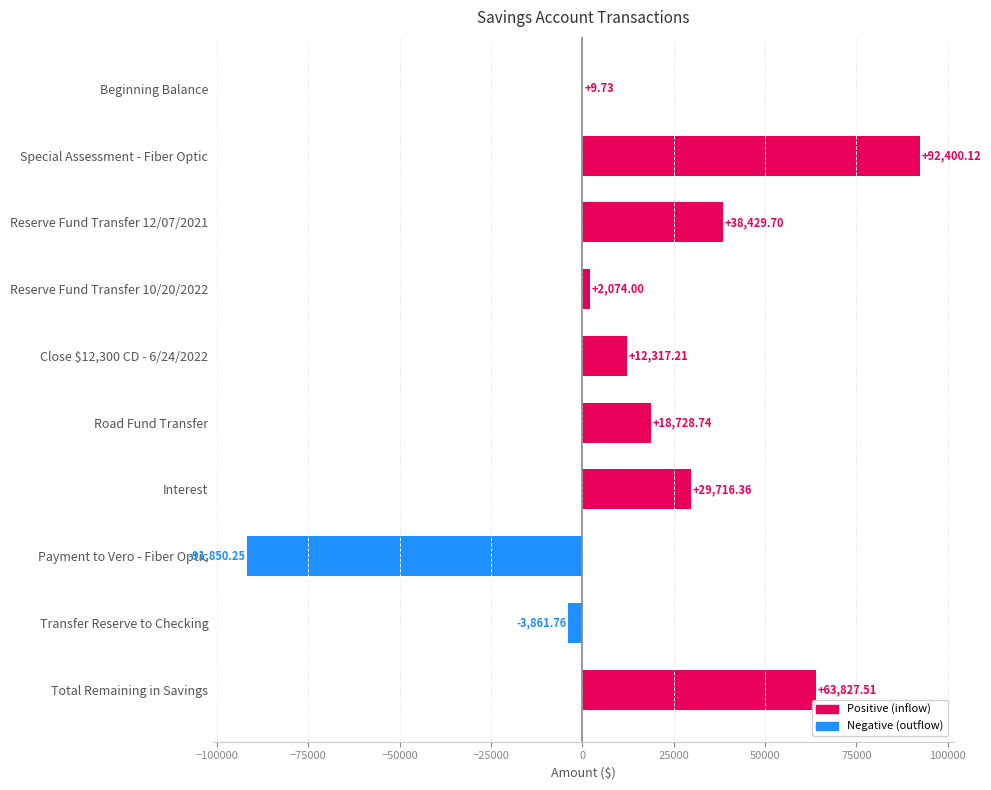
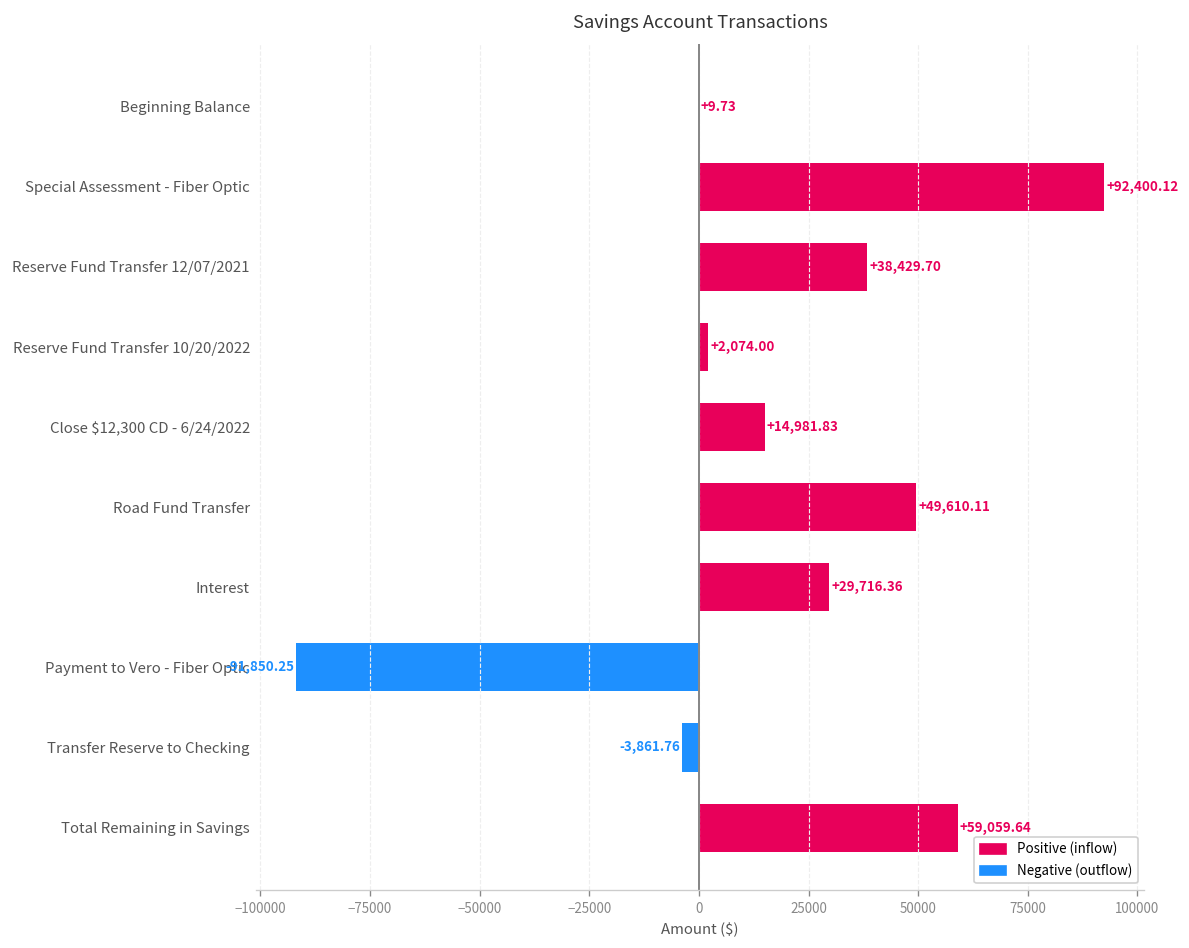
  {
    "Beginning Balance": "+9.73",
    "Special Assessment - Fiber Optic": "+92,400.12",
    "Reserve Fund Transfer 12/07/2021": "+38,429.70",
    "Reserve Fund Transfer 10/20/2022": "+2,074.00",
-   "Close $12,300 CD - 6/24/2022": "+12,317.21",
-   "Road Fund Transfer": "+18,728.74",
+   "Close $12,300 CD - 6/24/2022": "+14,981.83",
+   "Road Fund Transfer": "+49,610.11",
    "Interest": "+29,716.36",
    "Payment to Vero - Fiber Optic": "-91,850.25",
    "Transfer Reserve to Checking": "-3,861.76",
-   "Total Remaining in Savings": "+63,827.51"
+   "Total Remaining in Savings": "+59,059.64"
  }
